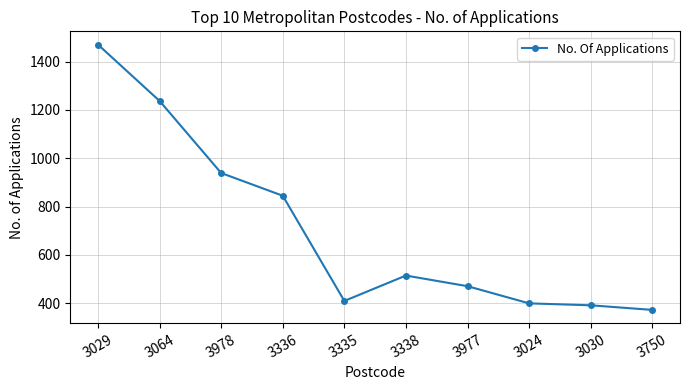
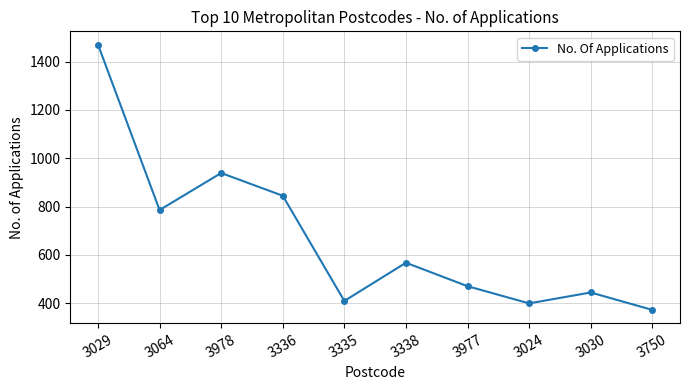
  {
    "3029": 1470,
-   "3064": 1240,
+   "3064": 790,
    "3978": 940,
    "3336": 850,
    "3335": 410,
-   "3338": 520,
+   "3338": 570,
    "3977": 470,
    "3024": 400,
-   "3030": 390,
+   "3030": 450,
    "3750": 370
  }
